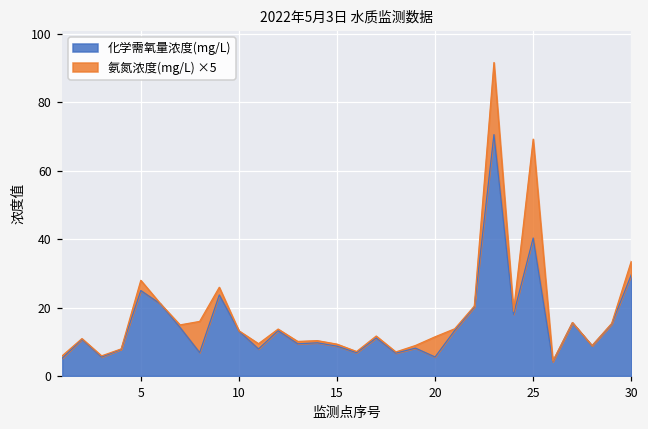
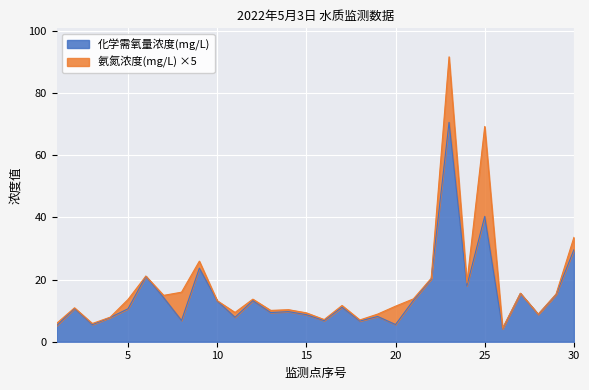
  {
    "化学需氧量浓度(mg/L)": {
-     "5": 25,
+     "5": 11,
      "20": 6,
      "25": 40,
      "30": 30
    },
    "氨氮浓度(mg/L) ×5": {
      "5": 3,
      "20": 6,
      "25": 29,
      "30": 4
    }
  }
